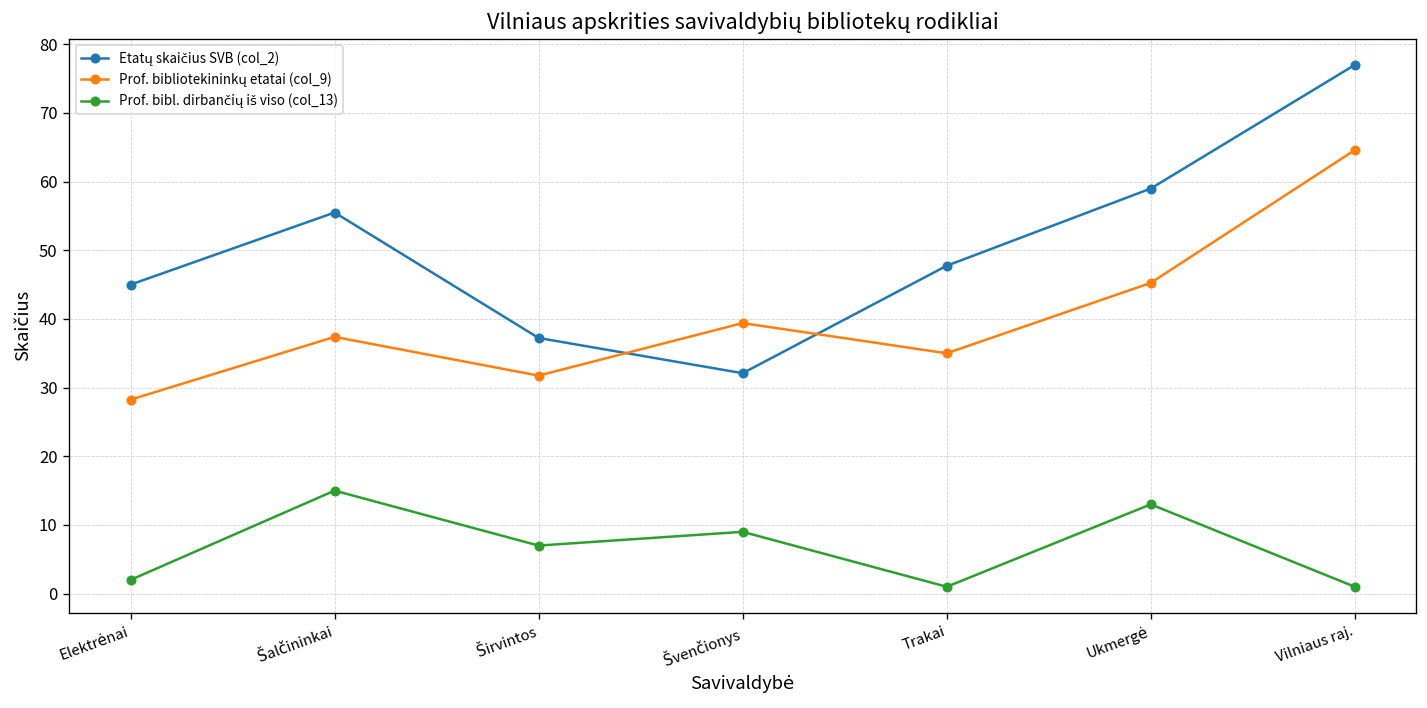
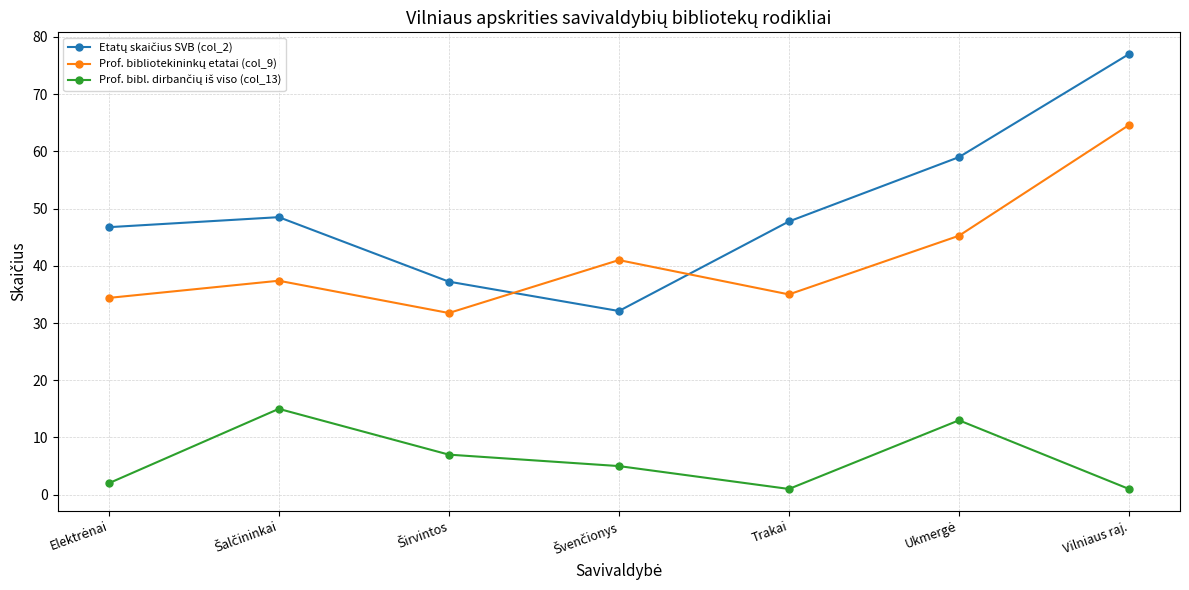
  {
    "Etatų skaičius SVB (col_2)": {
-     "Elektrėnai": 45,
-     "Šalčininkai": 56,
+     "Elektrėnai": 47,
+     "Šalčininkai": 49,
      "Širvintos": 37,
      "Švenčionys": 32,
      "Trakai": 48,
      "Ukmergė": 59,
      "Vilniaus raj.": 77
    },
    "Prof. bibliotekininkų etatai (col_9)": {
-     "Elektrėnai": 28,
+     "Elektrėnai": 34,
      "Šalčininkai": 37,
      "Širvintos": 32,
-     "Švenčionys": 39,
+     "Švenčionys": 41,
      "Trakai": 35,
      "Ukmergė": 45,
      "Vilniaus raj.": 65
    },
    "Prof. bibl. dirbančių iš viso (col_13)": {
      "Elektrėnai": 2,
      "Šalčininkai": 15,
      "Širvintos": 7,
-     "Švenčionys": 9,
+     "Švenčionys": 5,
      "Trakai": 1,
      "Ukmergė": 13,
      "Vilniaus raj.": 1
    }
  }
